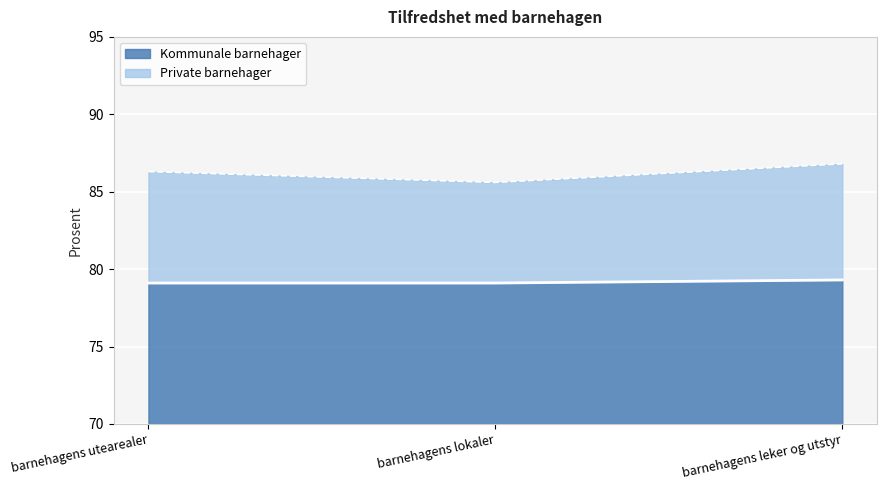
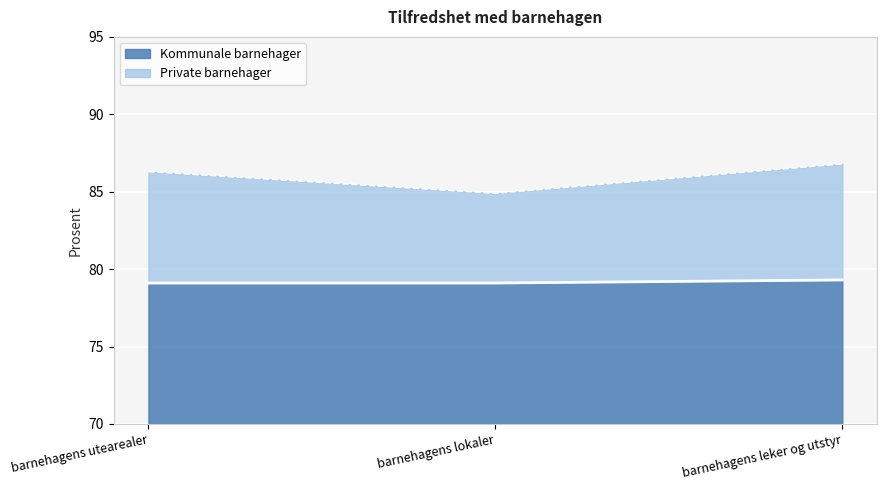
  {
    "Kommunale barnehager": {
      "barnehagens utearealer": 79.1,
      "barnehagens lokaler": 79.1,
      "barnehagens leker og utstyr": 79.3
    },
    "Private barnehager": {
      "barnehagens utearealer": 86.3,
-     "barnehagens lokaler": 85.6,
+     "barnehagens lokaler": 84.9,
      "barnehagens leker og utstyr": 86.8
    }
  }
